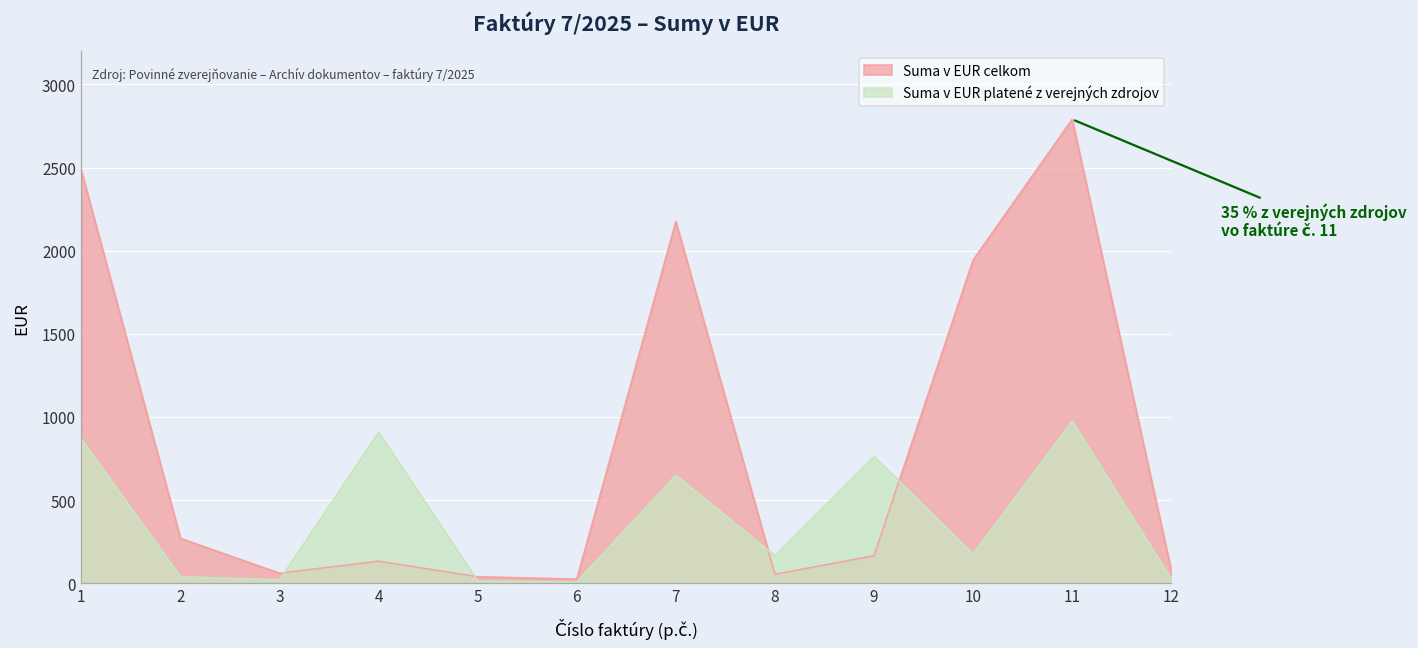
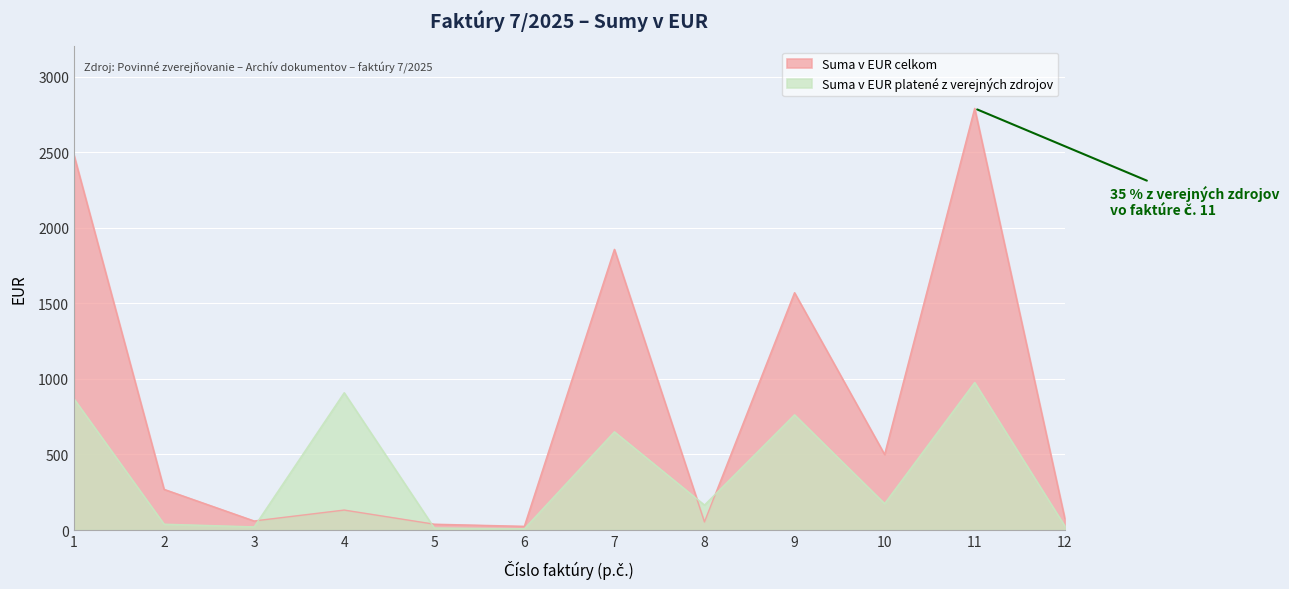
  {
    "Suma v EUR celkom": {
      "1": 2480,
      "2": 270,
      "3": 60,
      "4": 130,
      "5": 40,
-     "7": 2180,
+     "7": 1860,
      "8": 50,
-     "9": 170,
-     "10": 1940,
+     "9": 1570,
+     "10": 500,
      "12": 80
    },
    "Suma v EUR platené z verejných zdrojov": {
      "1": 870,
      "2": 40,
      "3": 20,
      "4": 910,
      "5": 10,
      "7": 650,
      "8": 170,
      "9": 760,
      "10": 180,
      "11": 980,
      "12": 30
    }
  }
